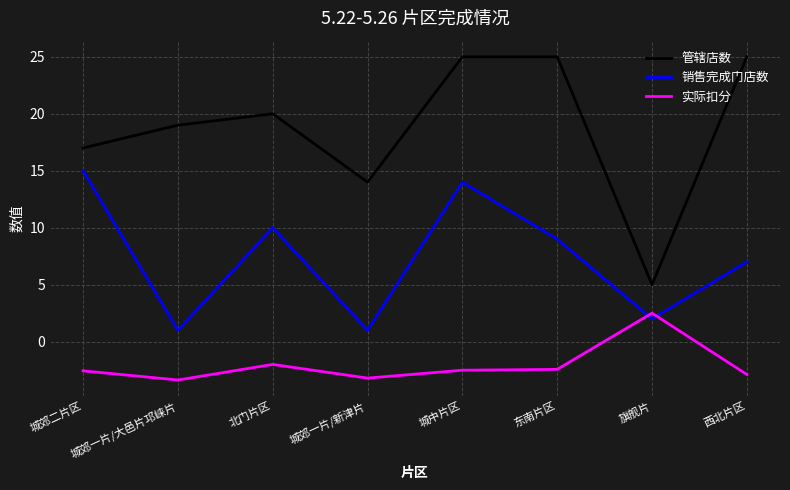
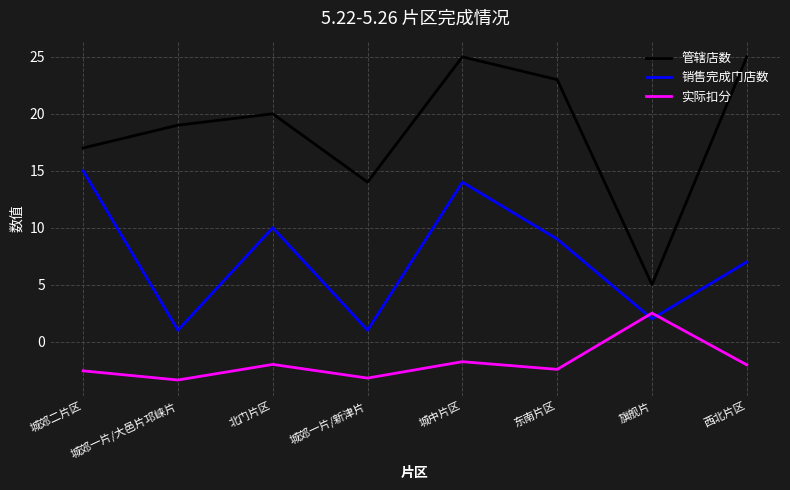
  {
    "管辖店数": {
      "城郊二片区": 17,
      "城郊一片/大邑片邛崃片": 19,
      "北门片区": 20,
      "城郊一片/新津片": 14,
      "城中片区": 25,
-     "东南片区": 25,
+     "东南片区": 23,
      "旗舰片": 5,
      "西北片区": 25
    },
    "销售完成门店数": {
      "城郊二片区": 15.0,
      "城郊一片/大邑片邛崃片": 1.0,
      "北门片区": 10.0,
      "城郊一片/新津片": 1.0,
      "城中片区": 14.0,
      "东南片区": 9.0,
      "旗舰片": 2.0,
      "西北片区": 7.0
    },
    "实际扣分": {
      "城郊二片区": -2.6,
      "城郊一片/大邑片邛崃片": -3.4,
      "北门片区": -2.0,
      "城郊一片/新津片": -3.2,
-     "城中片区": -2.5,
+     "城中片区": -1.8,
      "东南片区": -2.4,
      "旗舰片": 2.5,
-     "西北片区": -2.9
+     "西北片区": -2.0
    }
  }
